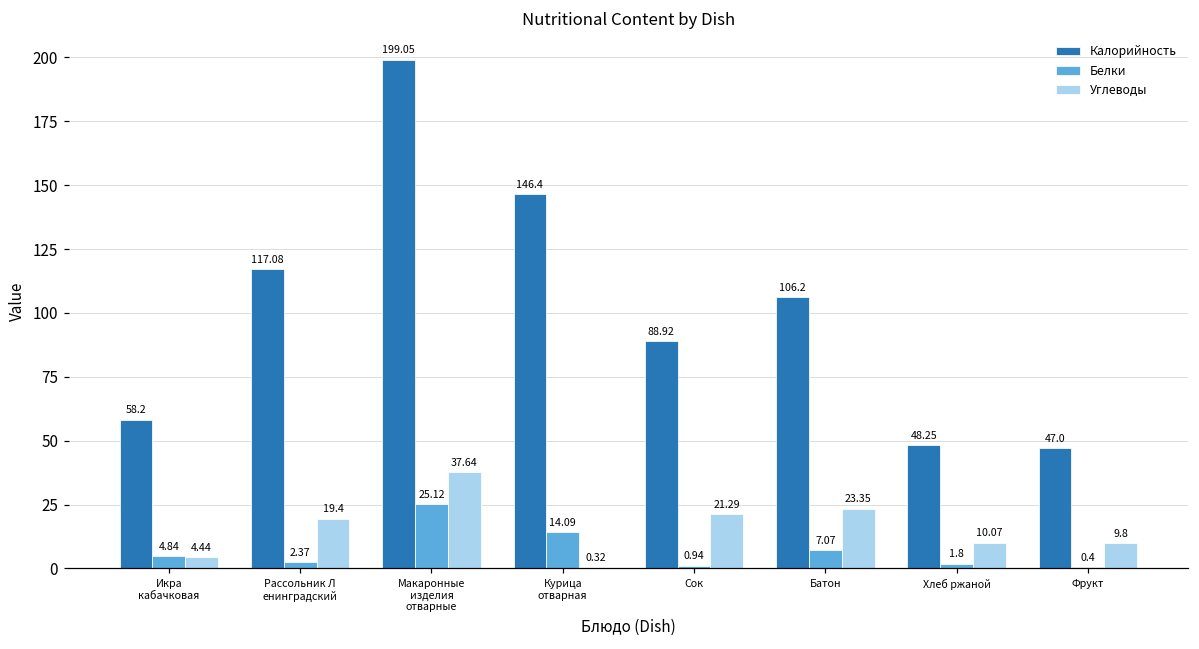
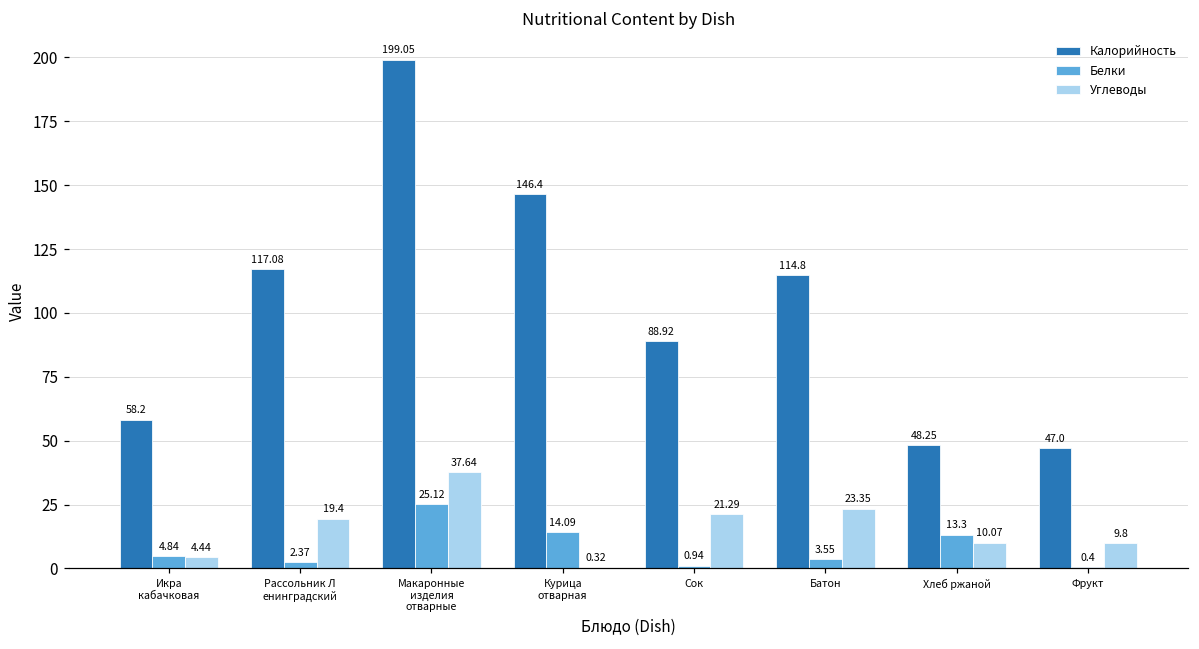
  {
    "Калорийность": {
      "Икра кабачковая": 58.2,
      "Рассольник Л енинградский": 117.08,
      "Макаронные изделия отварные": 199.05,
      "Курица отварная": 146.4,
      "Сок": 88.92,
-     "Батон": 106.2,
+     "Батон": 114.8,
      "Хлеб ржаной": 48.25,
      "Фрукт": 47.0
    },
    "Белки": {
      "Икра кабачковая": 4.84,
      "Рассольник Л енинградский": 2.37,
      "Макаронные изделия отварные": 25.12,
      "Курица отварная": 14.09,
      "Сок": 0.94,
-     "Батон": 7.07,
-     "Хлеб ржаной": 1.8,
+     "Батон": 3.55,
+     "Хлеб ржаной": 13.3,
      "Фрукт": 0.4
    },
    "Углеводы": {
      "Икра кабачковая": 4.44,
      "Рассольник Л енинградский": 19.4,
      "Макаронные изделия отварные": 37.64,
      "Курица отварная": 0.32,
      "Сок": 21.29,
      "Батон": 23.35,
      "Хлеб ржаной": 10.07,
      "Фрукт": 9.8
    }
  }
